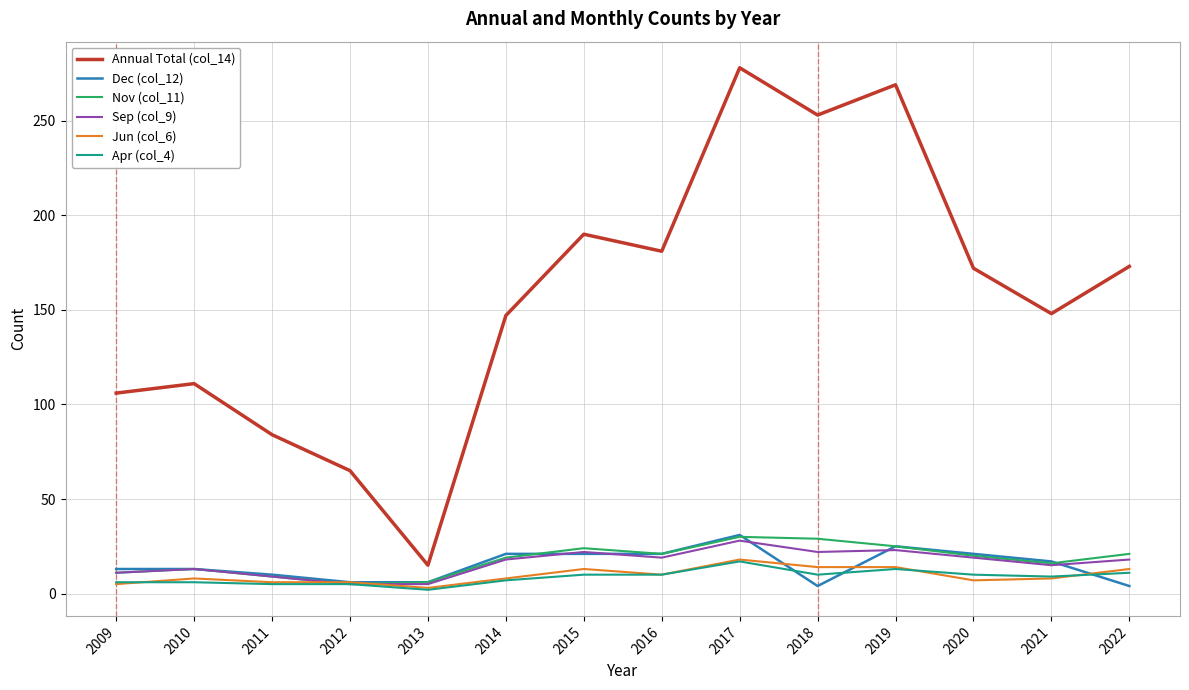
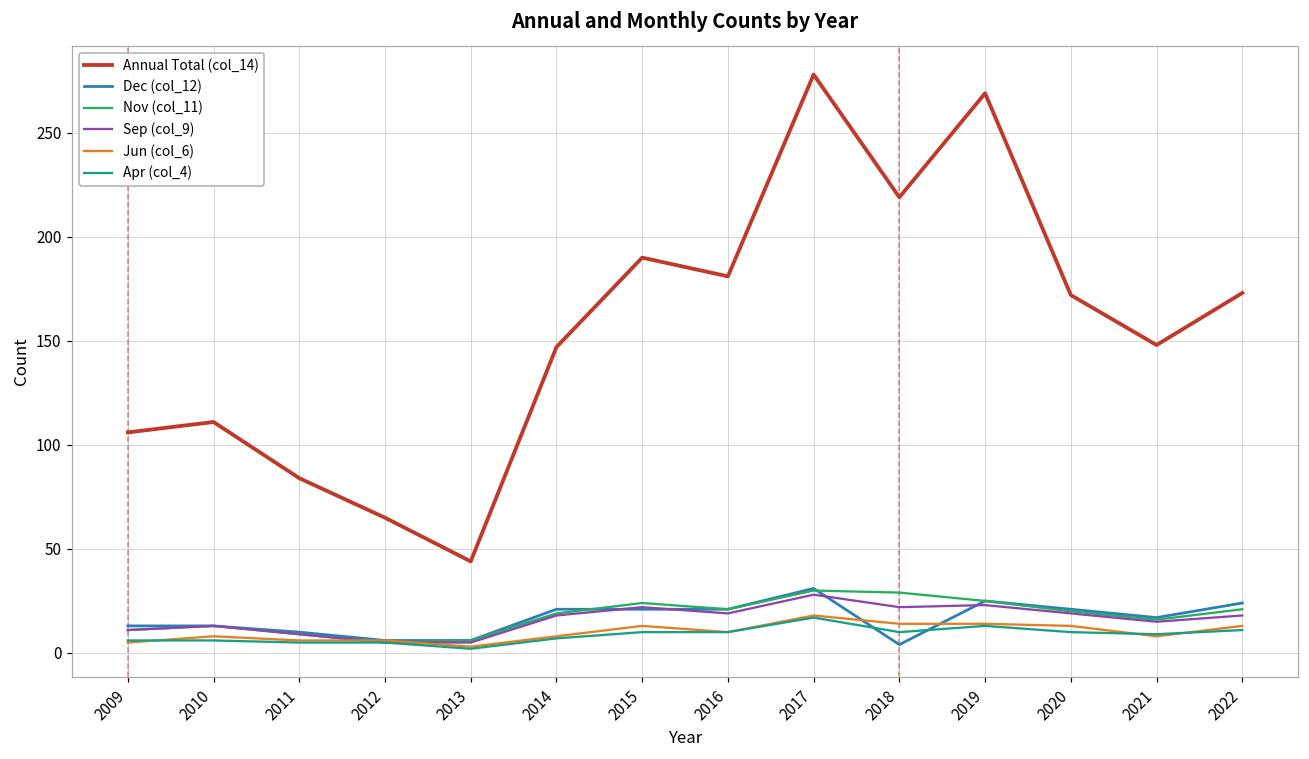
  {
    "Annual Total (col_14)": {
      "2009": 106,
      "2010": 111,
      "2011": 84,
      "2012": 65,
-     "2013": 15,
+     "2013": 44,
      "2014": 147,
      "2015": 190,
      "2016": 181,
      "2017": 278,
-     "2018": 253,
+     "2018": 219,
      "2019": 269,
      "2020": 172,
      "2021": 148,
      "2022": 173
    },
    "Dec (col_12)": {
      "2009": 13,
      "2014": 21,
      "2018": 4,
-     "2022": 4
+     "2022": 24
    },
    "Sep (col_9)": {
      "2016": 19,
      "2017": 28,
      "2018": 22,
      "2019": 23,
      "2022": 18
    },
    "Jun (col_6)": {
      "2010": 8,
      "2015": 13,
      "2018": 14,
-     "2020": 7,
+     "2020": 13,
      "2022": 13
    }
  }
